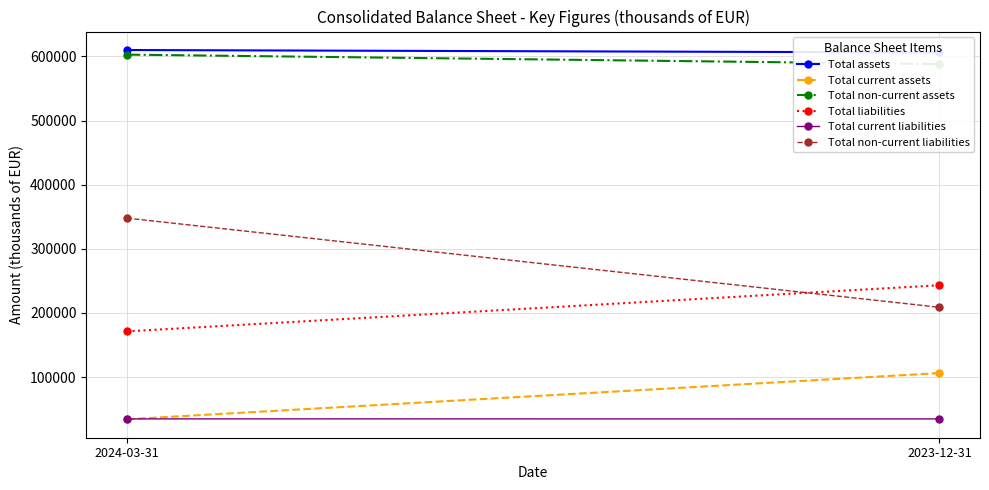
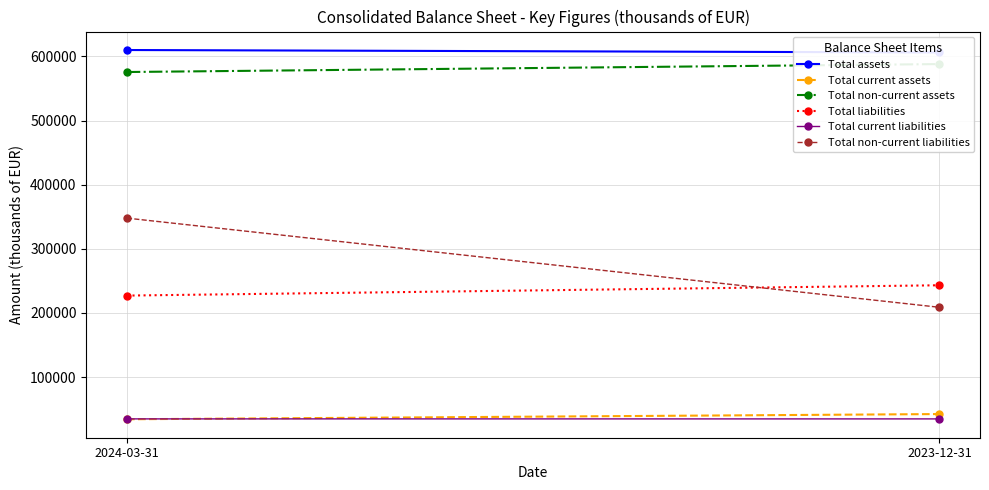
  {
    "Total assets": {
      "2024-03-31": 610000
    },
    "Total current assets": {
-     "2023-12-31": 110000
+     "2023-12-31": 40000
    },
    "Total non-current assets": {
-     "2024-03-31": 600000
+     "2024-03-31": 580000
    },
    "Total liabilities": {
-     "2024-03-31": 170000,
+     "2024-03-31": 230000,
      "2023-12-31": 240000
    },
    "Total current liabilities": {
      "2023-12-31": 30000
    },
    "Total non-current liabilities": {
      "2024-03-31": 350000,
      "2023-12-31": 210000
    }
  }
